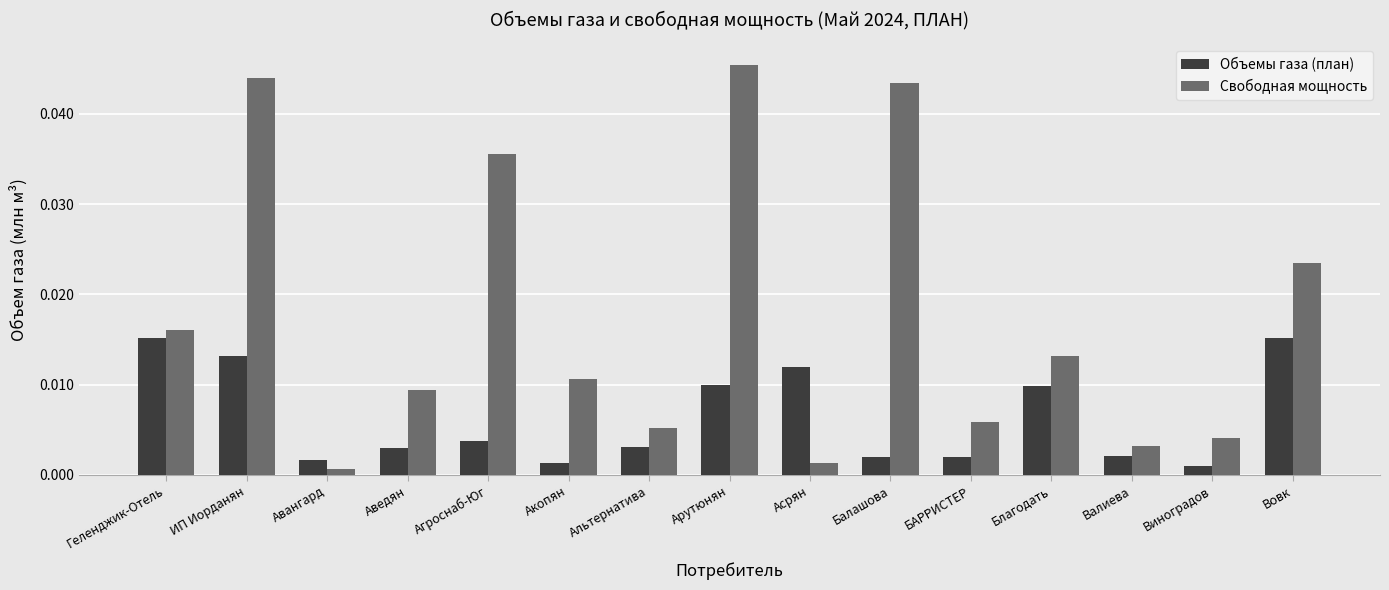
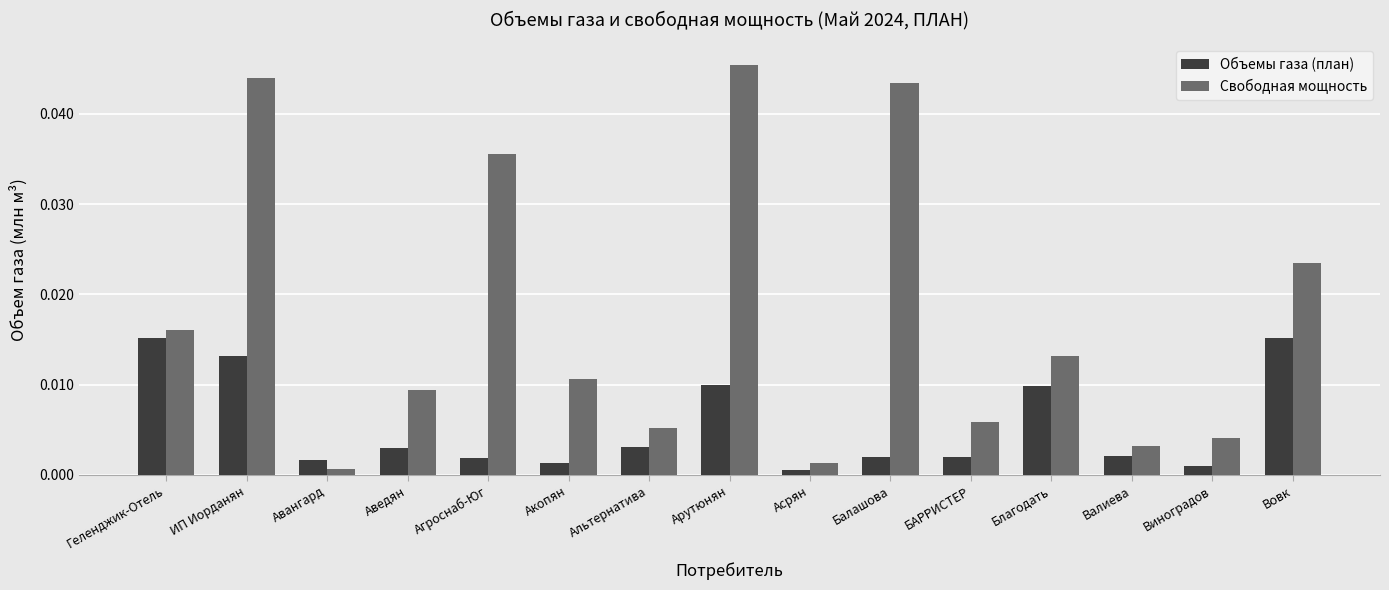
  {
    "Объемы газа (план)": {
      "Геленджик-Отель": 0.015,
      "ИП Иорданян": 0.013,
      "Авангард": 0.002,
      "Аведян": 0.003,
-     "Агроснаб-Юг": 0.004,
+     "Агроснаб-Юг": 0.002,
      "Акопян": 0.001,
      "Альтернатива": 0.003,
      "Арутюнян": 0.010,
-     "Асрян": 0.012,
+     "Асрян": 0.001,
      "Балашова": 0.002,
      "БАРРИСТЕР": 0.002,
      "Благодать": 0.010,
      "Валиева": 0.002,
      "Виноградов": 0.001,
      "Вовк": 0.015
    },
    "Свободная мощность": {
      "Геленджик-Отель": 0.016,
      "ИП Иорданян": 0.044,
      "Авангард": 0.001,
      "Аведян": 0.009,
      "Агроснаб-Юг": 0.036,
      "Акопян": 0.011,
      "Альтернатива": 0.005,
      "Арутюнян": 0.045,
      "Асрян": 0.001,
      "Балашова": 0.043,
      "БАРРИСТЕР": 0.006,
      "Благодать": 0.013,
      "Валиева": 0.003,
      "Виноградов": 0.004,
      "Вовк": 0.024
    }
  }
